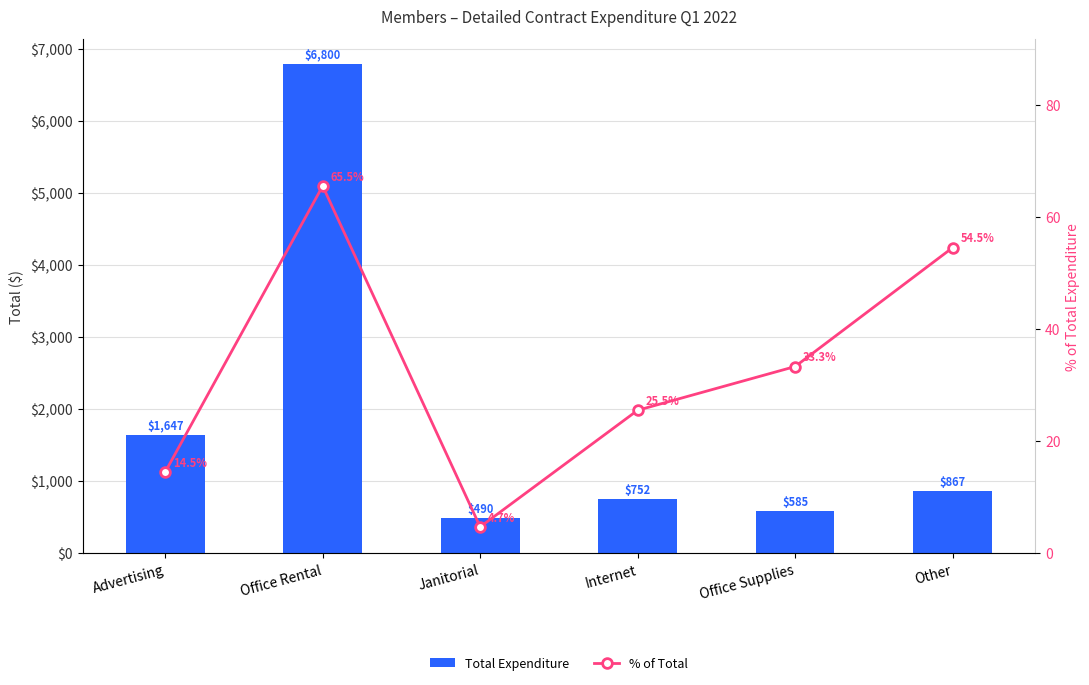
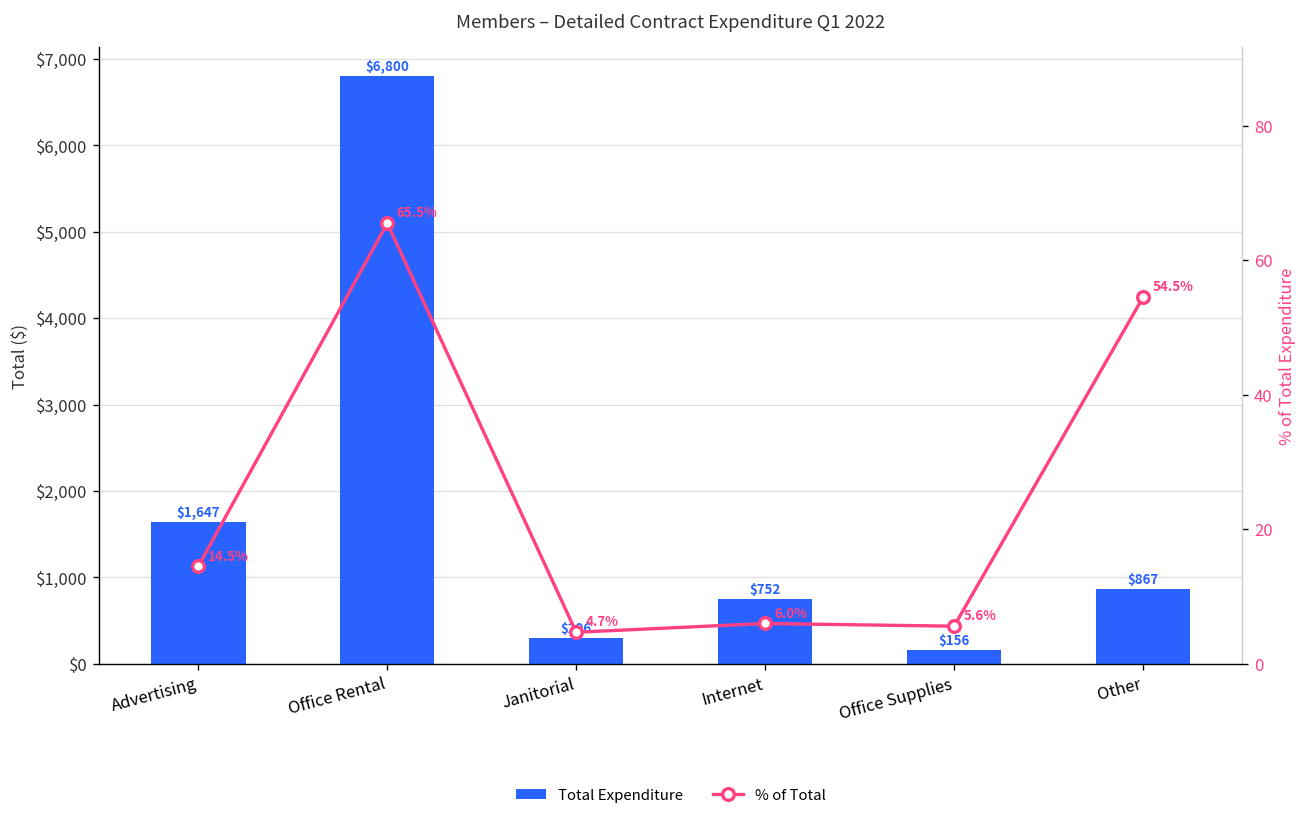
  {
    "Total Expenditure": {
      "Advertising": "$1,647",
      "Office Rental": "$6,800",
-     "Janitorial": "$490",
+     "Janitorial": "$296",
      "Internet": "$752",
-     "Office Supplies": "$585",
+     "Office Supplies": "$156",
      "Other": "$867"
    },
    "% of Total": {
      "Advertising": "14.5%",
      "Office Rental": "65.5%",
      "Janitorial": "4.7%",
-     "Internet": "25.5%",
-     "Office Supplies": "33.3%",
+     "Internet": "6.0%",
+     "Office Supplies": "5.6%",
      "Other": "54.5%"
    }
  }
